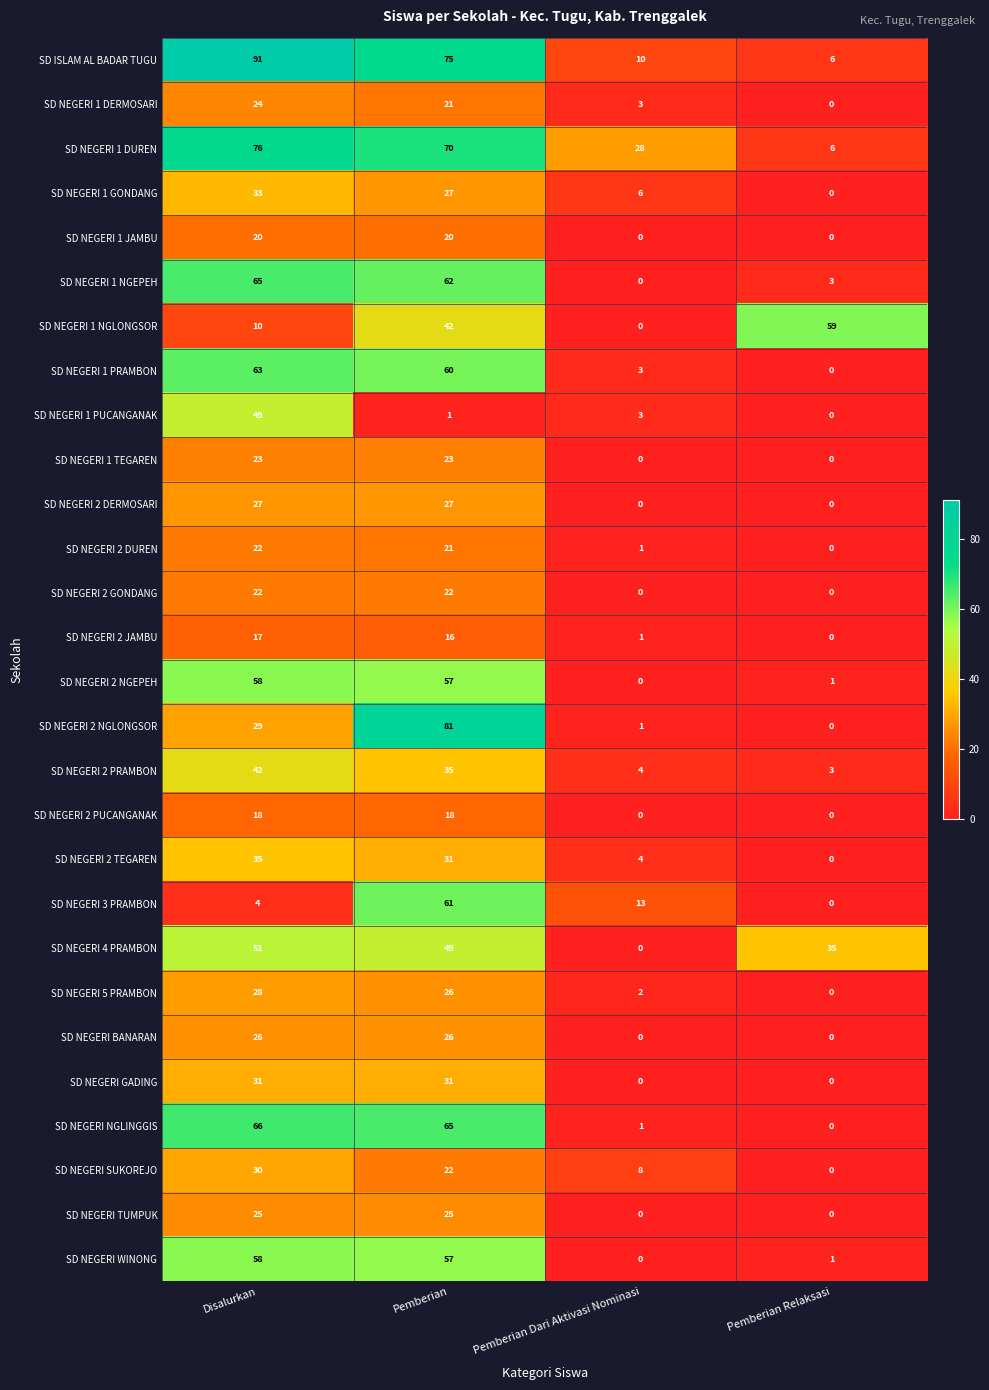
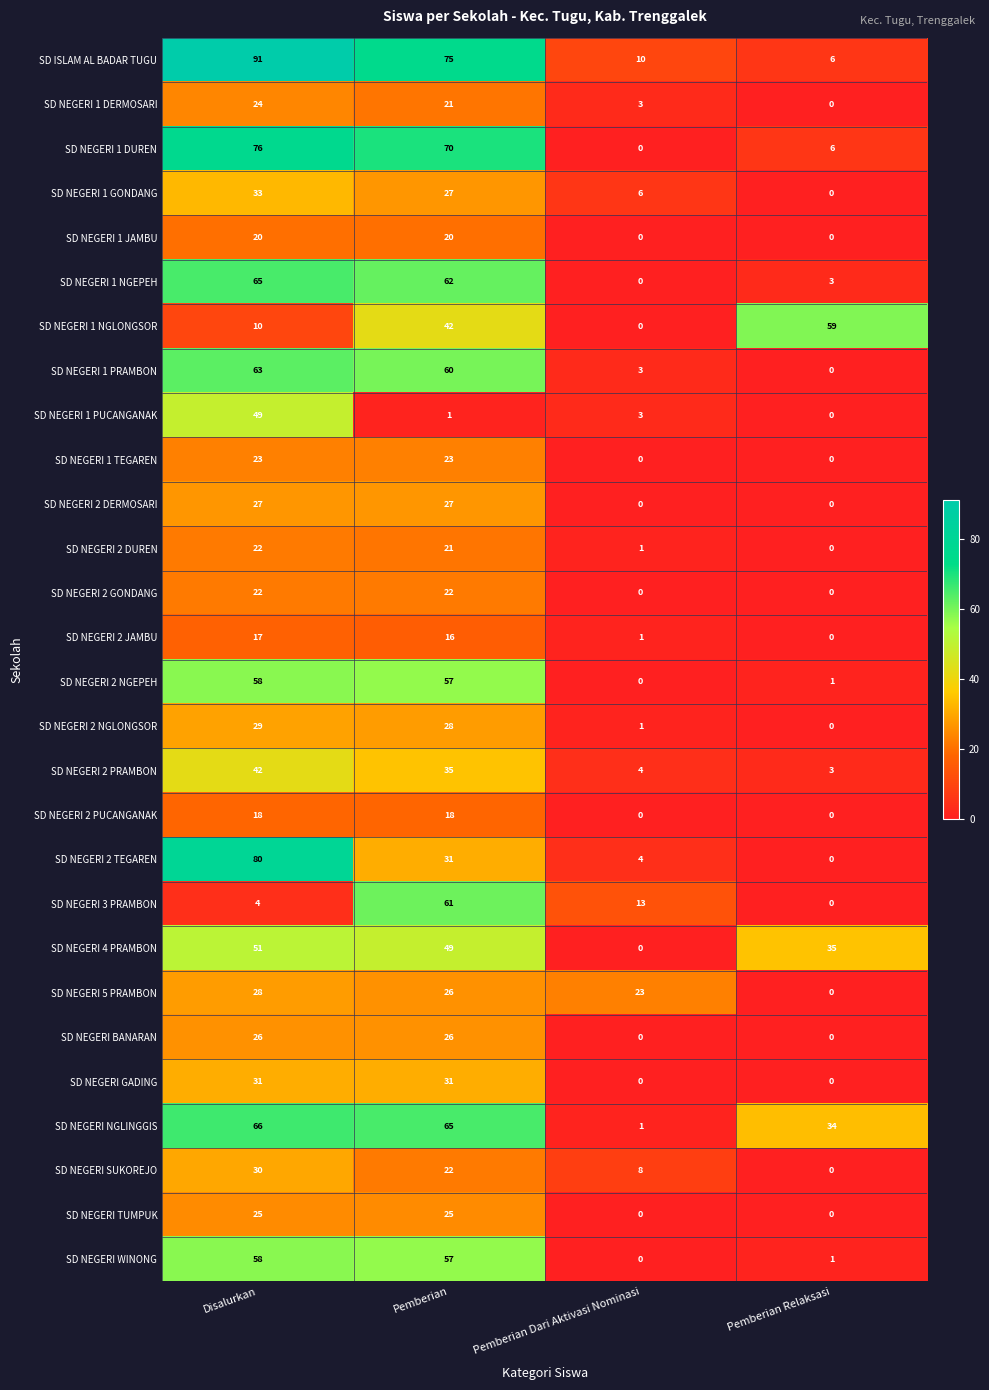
  {
    "SD ISLAM AL BADAR TUGU": {
      "Disalurkan": 91,
      "Pemberian": 75,
      "Pemberian Dari Aktivasi Nominasi": 10,
      "Pemberian Relaksasi": 6
    },
    "SD NEGERI 1 DERMOSARI": {
      "Disalurkan": 24,
      "Pemberian": 21,
      "Pemberian Dari Aktivasi Nominasi": 3,
      "Pemberian Relaksasi": 0
    },
    "SD NEGERI 1 DUREN": {
      "Disalurkan": 76,
      "Pemberian": 70,
-     "Pemberian Dari Aktivasi Nominasi": 28,
+     "Pemberian Dari Aktivasi Nominasi": 0,
      "Pemberian Relaksasi": 6
    },
    "SD NEGERI 1 GONDANG": {
      "Disalurkan": 33,
      "Pemberian": 27,
      "Pemberian Dari Aktivasi Nominasi": 6,
      "Pemberian Relaksasi": 0
    },
    "SD NEGERI 1 JAMBU": {
      "Disalurkan": 20,
      "Pemberian": 20,
      "Pemberian Dari Aktivasi Nominasi": 0,
      "Pemberian Relaksasi": 0
    },
    "SD NEGERI 1 NGEPEH": {
      "Disalurkan": 65,
      "Pemberian": 62,
      "Pemberian Dari Aktivasi Nominasi": 0,
      "Pemberian Relaksasi": 3
    },
    "SD NEGERI 1 NGLONGSOR": {
      "Disalurkan": 10,
      "Pemberian": 42,
      "Pemberian Dari Aktivasi Nominasi": 0,
      "Pemberian Relaksasi": 59
    },
    "SD NEGERI 1 PRAMBON": {
      "Disalurkan": 63,
      "Pemberian": 60,
      "Pemberian Dari Aktivasi Nominasi": 3,
      "Pemberian Relaksasi": 0
    },
    "SD NEGERI 1 PUCANGANAK": {
      "Disalurkan": 49,
      "Pemberian": 1,
      "Pemberian Dari Aktivasi Nominasi": 3,
      "Pemberian Relaksasi": 0
    },
    "SD NEGERI 1 TEGAREN": {
      "Disalurkan": 23,
      "Pemberian": 23,
      "Pemberian Dari Aktivasi Nominasi": 0,
      "Pemberian Relaksasi": 0
    },
    "SD NEGERI 2 DERMOSARI": {
      "Disalurkan": 27,
      "Pemberian": 27,
      "Pemberian Dari Aktivasi Nominasi": 0,
      "Pemberian Relaksasi": 0
    },
    "SD NEGERI 2 DUREN": {
      "Disalurkan": 22,
      "Pemberian": 21,
      "Pemberian Dari Aktivasi Nominasi": 1,
      "Pemberian Relaksasi": 0
    },
    "SD NEGERI 2 GONDANG": {
      "Disalurkan": 22,
      "Pemberian": 22,
      "Pemberian Dari Aktivasi Nominasi": 0,
      "Pemberian Relaksasi": 0
    },
    "SD NEGERI 2 JAMBU": {
      "Disalurkan": 17,
      "Pemberian": 16,
      "Pemberian Dari Aktivasi Nominasi": 1,
      "Pemberian Relaksasi": 0
    },
    "SD NEGERI 2 NGEPEH": {
      "Disalurkan": 58,
      "Pemberian": 57,
      "Pemberian Dari Aktivasi Nominasi": 0,
      "Pemberian Relaksasi": 1
    },
    "SD NEGERI 2 NGLONGSOR": {
      "Disalurkan": 29,
-     "Pemberian": 81,
+     "Pemberian": 28,
      "Pemberian Dari Aktivasi Nominasi": 1,
      "Pemberian Relaksasi": 0
    },
    "SD NEGERI 2 PRAMBON": {
      "Disalurkan": 42,
      "Pemberian": 35,
      "Pemberian Dari Aktivasi Nominasi": 4,
      "Pemberian Relaksasi": 3
    },
    "SD NEGERI 2 PUCANGANAK": {
      "Disalurkan": 18,
      "Pemberian": 18,
      "Pemberian Dari Aktivasi Nominasi": 0,
      "Pemberian Relaksasi": 0
    },
    "SD NEGERI 2 TEGAREN": {
-     "Disalurkan": 35,
+     "Disalurkan": 80,
      "Pemberian": 31,
      "Pemberian Dari Aktivasi Nominasi": 4,
      "Pemberian Relaksasi": 0
    },
    "SD NEGERI 3 PRAMBON": {
      "Disalurkan": 4,
      "Pemberian": 61,
      "Pemberian Dari Aktivasi Nominasi": 13,
      "Pemberian Relaksasi": 0
    },
    "SD NEGERI 4 PRAMBON": {
      "Disalurkan": 51,
      "Pemberian": 49,
      "Pemberian Dari Aktivasi Nominasi": 0,
      "Pemberian Relaksasi": 35
    },
    "SD NEGERI 5 PRAMBON": {
      "Disalurkan": 28,
      "Pemberian": 26,
-     "Pemberian Dari Aktivasi Nominasi": 2,
+     "Pemberian Dari Aktivasi Nominasi": 23,
      "Pemberian Relaksasi": 0
    },
    "SD NEGERI BANARAN": {
      "Disalurkan": 26,
      "Pemberian": 26,
      "Pemberian Dari Aktivasi Nominasi": 0,
      "Pemberian Relaksasi": 0
    },
    "SD NEGERI GADING": {
      "Disalurkan": 31,
      "Pemberian": 31,
      "Pemberian Dari Aktivasi Nominasi": 0,
      "Pemberian Relaksasi": 0
    },
    "SD NEGERI NGLINGGIS": {
      "Disalurkan": 66,
      "Pemberian": 65,
      "Pemberian Dari Aktivasi Nominasi": 1,
-     "Pemberian Relaksasi": 0
+     "Pemberian Relaksasi": 34
    },
    "SD NEGERI SUKOREJO": {
      "Disalurkan": 30,
      "Pemberian": 22,
      "Pemberian Dari Aktivasi Nominasi": 8,
      "Pemberian Relaksasi": 0
    },
    "SD NEGERI TUMPUK": {
      "Disalurkan": 25,
      "Pemberian": 25,
      "Pemberian Dari Aktivasi Nominasi": 0,
      "Pemberian Relaksasi": 0
    },
    "SD NEGERI WINONG": {
      "Disalurkan": 58,
      "Pemberian": 57,
      "Pemberian Dari Aktivasi Nominasi": 0,
      "Pemberian Relaksasi": 1
    }
  }
